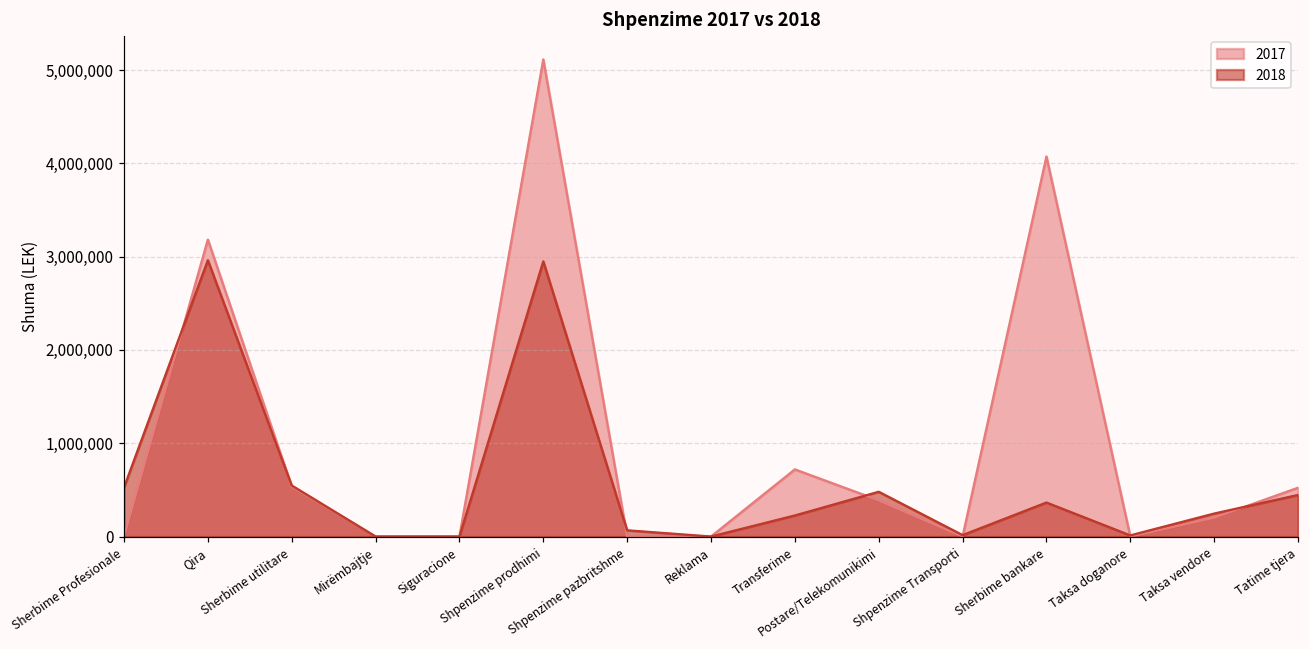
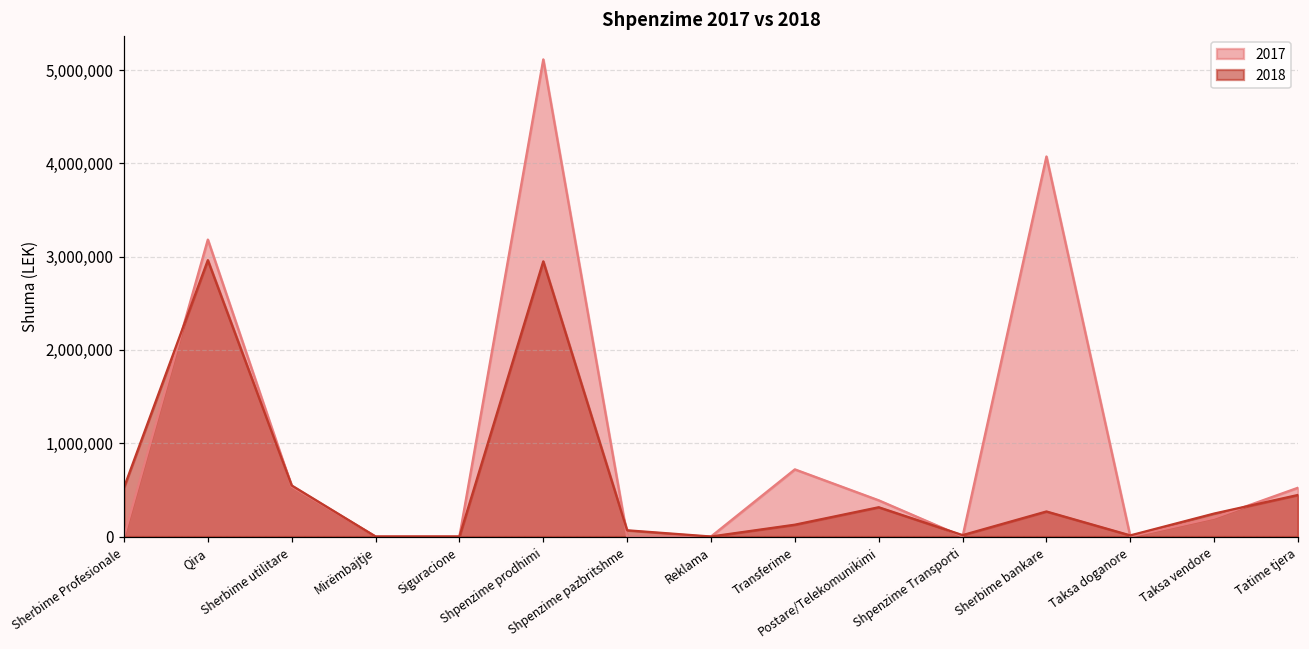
  {
    "2017": {
      "Sherbime Profesionale": "0",
      "Qira": "3,200,000",
      "Shpenzime prodhimi": "5,100,000",
      "Shpenzime pazbritshme": "0",
      "Transferime": "700,000",
      "Postare/Telekomunikimi": "400,000",
      "Sherbime bankare": "4,100,000",
      "Taksa vendore": "200,000",
      "Tatime tjera": "500,000"
    },
    "2018": {
      "Sherbime Profesionale": "500,000",
      "Qira": "3,000,000",
      "Shpenzime prodhimi": "2,900,000",
      "Shpenzime pazbritshme": "100,000",
-     "Transferime": "200,000",
-     "Postare/Telekomunikimi": "500,000",
-     "Sherbime bankare": "400,000",
+     "Transferime": "100,000",
+     "Postare/Telekomunikimi": "300,000",
+     "Sherbime bankare": "300,000",
      "Taksa vendore": "200,000",
      "Tatime tjera": "400,000"
    }
  }
